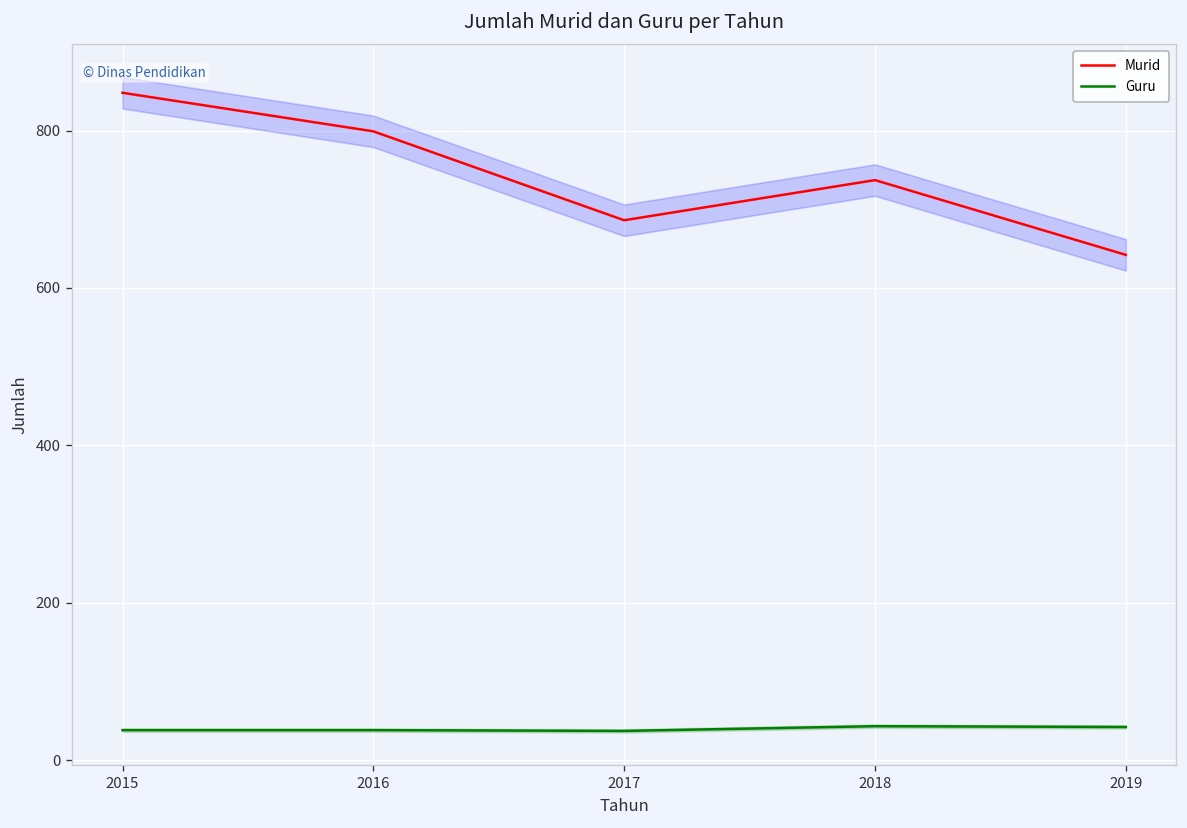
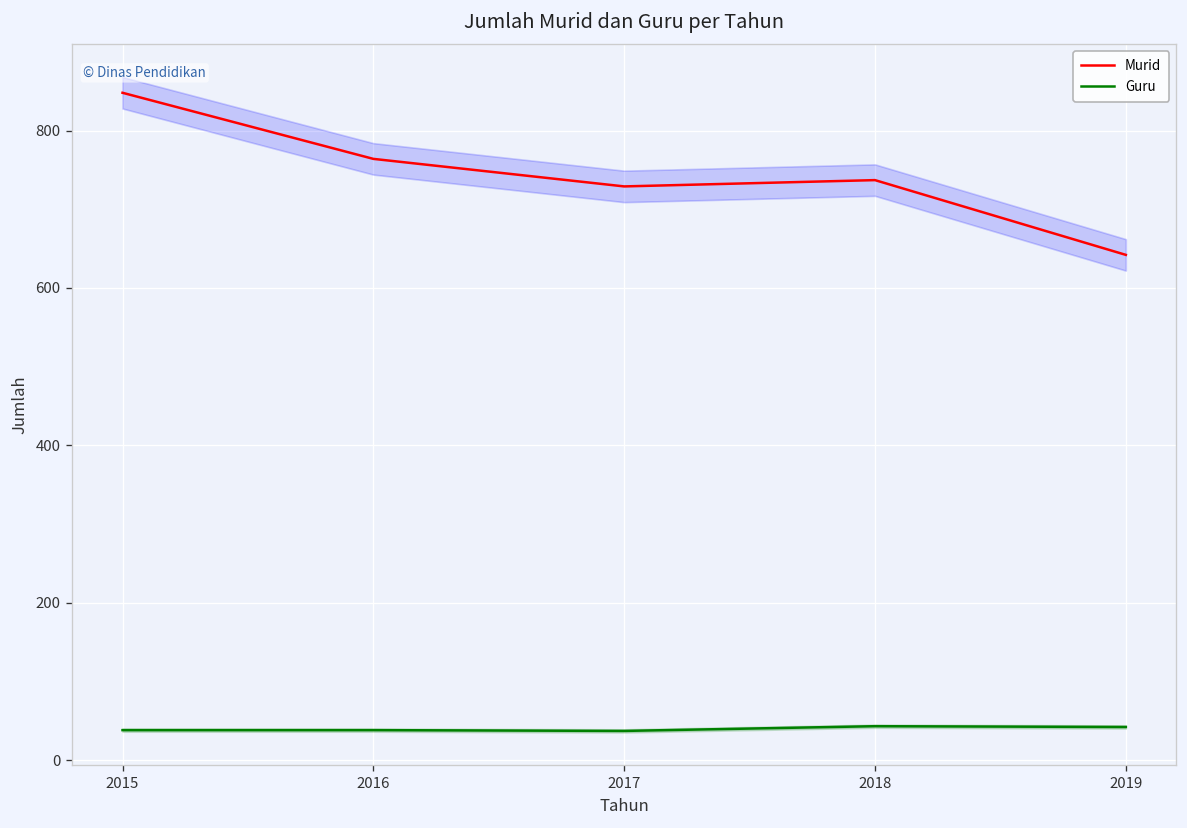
  {
    "Murid": {
      "2015": 850,
-     "2016": 800,
-     "2017": 690,
+     "2016": 760,
+     "2017": 730,
      "2018": 740,
      "2019": 640
    }
  }
